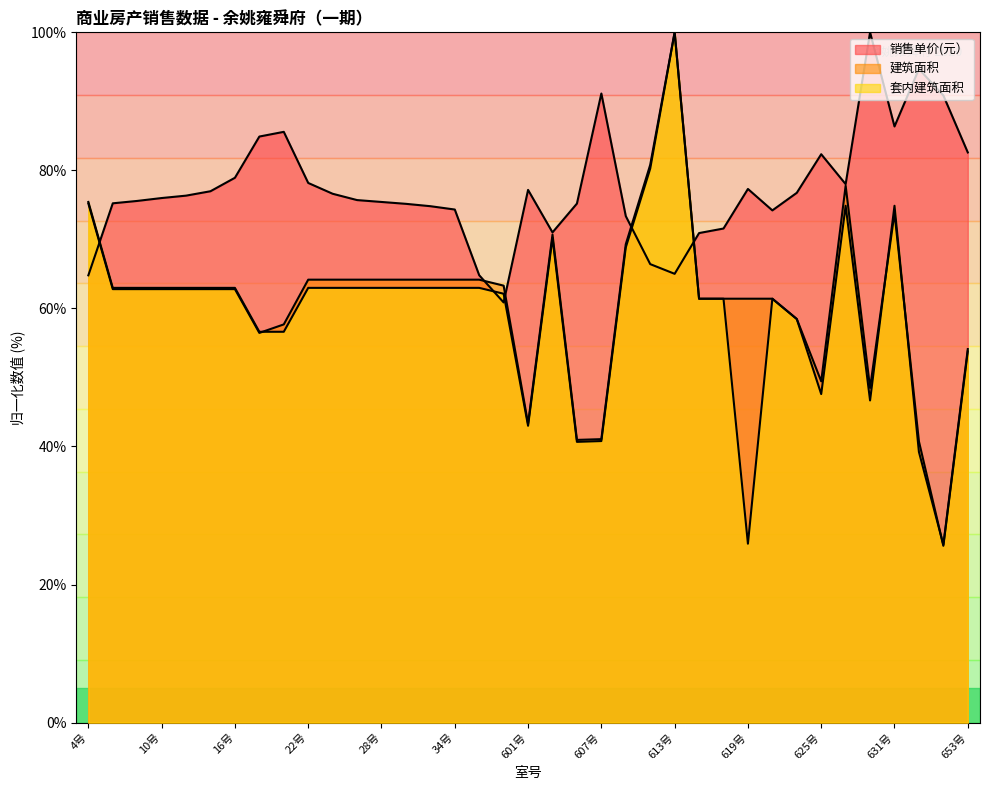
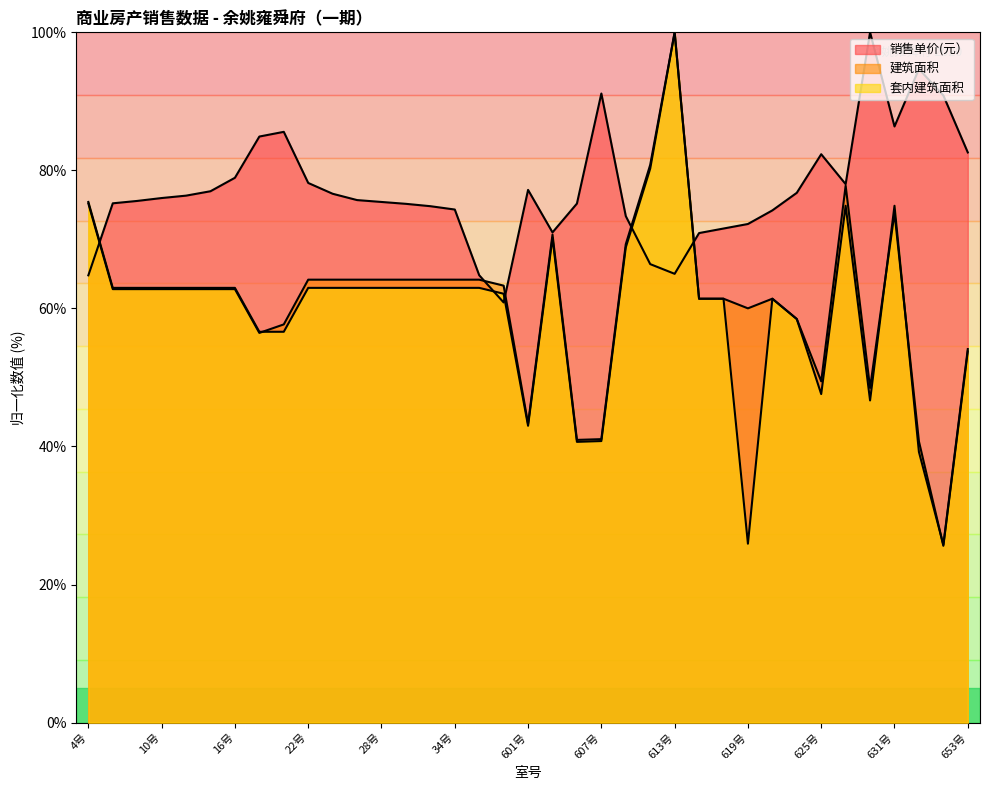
  {
    "销售单价(元）": {
      "4号": "65%",
      "10号": "76%",
      "16号": "79%",
      "22号": "78%",
      "28号": "75%",
      "34号": "74%",
      "601号": "77%",
      "607号": "91%",
      "613号": "65%",
-     "619号": "77%",
+     "619号": "72%",
      "625号": "82%",
      "631号": "86%",
      "653号": "83%"
    },
    "建筑面积": {
      "22号": "64%",
      "28号": "64%",
      "34号": "64%",
-     "619号": "61%",
+     "619号": "60%",
      "625号": "49%",
      "631号": "74%"
    },
    "套内建筑面积": {
      "22号": "63%",
      "28号": "63%",
      "34号": "63%",
      "619号": "26%",
      "625号": "48%",
      "631号": "75%"
    }
  }
